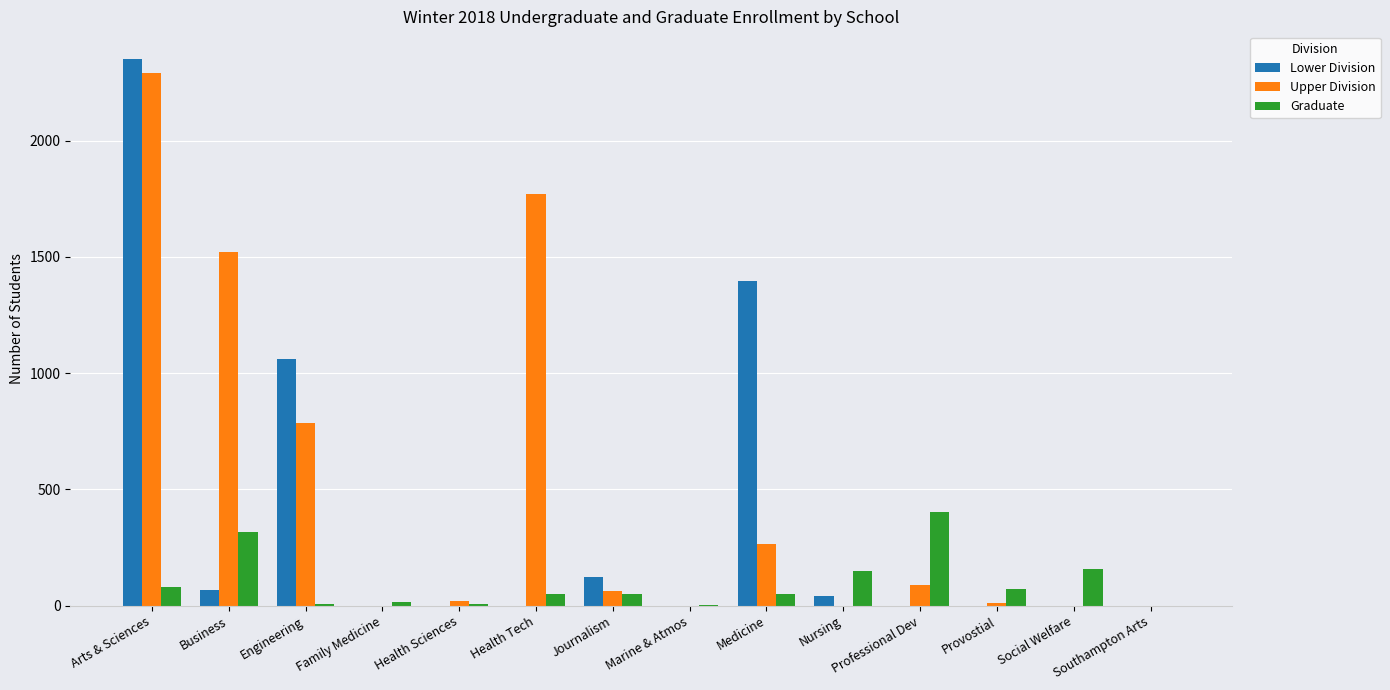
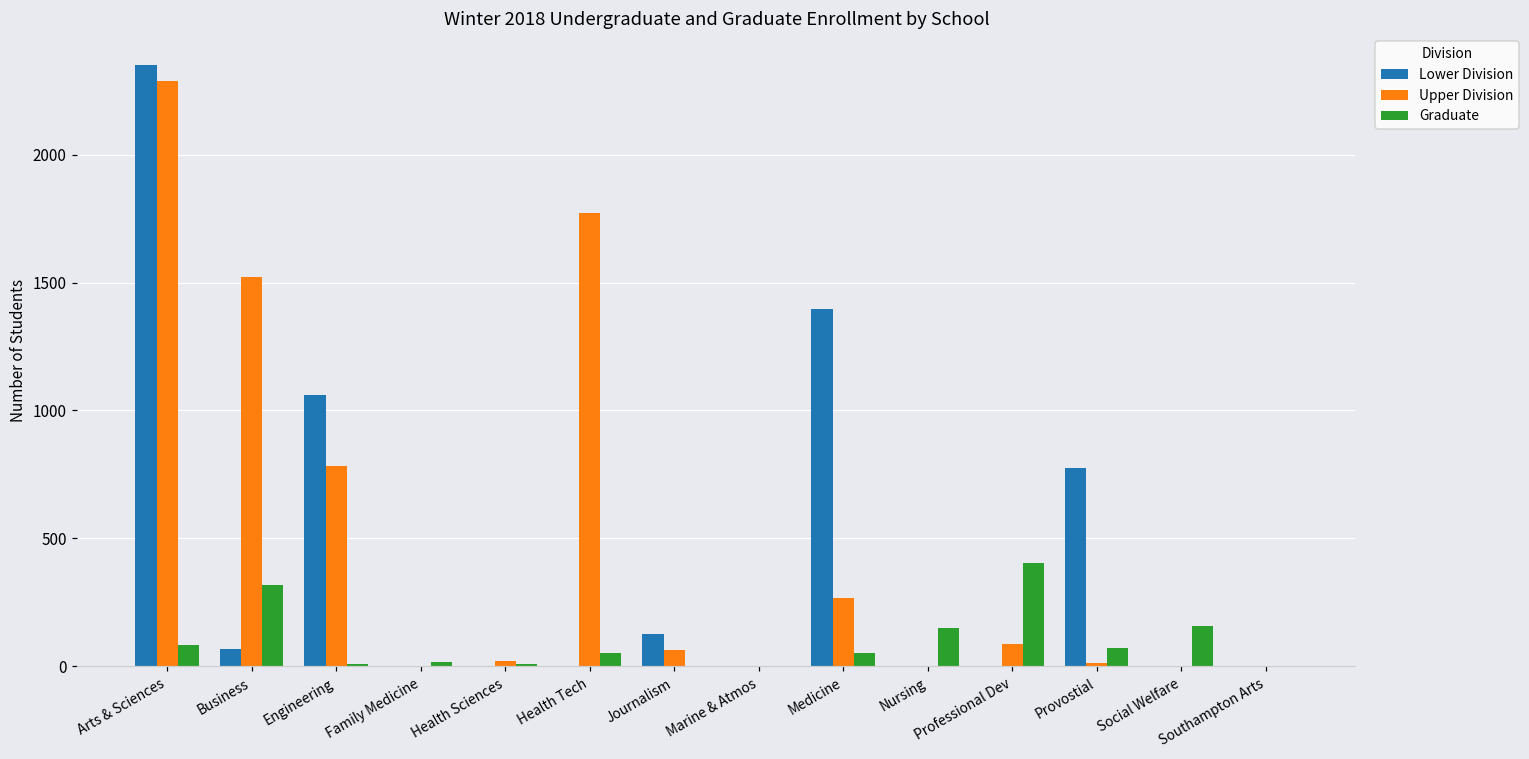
  {
    "Lower Division": {
      "Arts & Sciences": 2350,
      "Business": 70,
      "Engineering": 1060,
      "Family Medicine": 0,
      "Health Sciences": 0,
      "Health Tech": 0,
      "Journalism": 130,
      "Marine & Atmos": 0,
      "Medicine": 1400,
-     "Nursing": 40,
+     "Nursing": 0,
      "Professional Dev": 0,
-     "Provostial": 0,
+     "Provostial": 770,
      "Social Welfare": 0,
      "Southampton Arts": 0
    },
    "Upper Division": {
      "Arts & Sciences": 2290,
      "Business": 1520,
      "Engineering": 780,
      "Family Medicine": 0,
      "Health Sciences": 20,
      "Health Tech": 1770,
      "Journalism": 60,
      "Marine & Atmos": 0,
      "Medicine": 270,
      "Nursing": 0,
      "Professional Dev": 90,
      "Provostial": 10,
      "Social Welfare": 0,
      "Southampton Arts": 0
    },
    "Graduate": {
      "Arts & Sciences": 80,
      "Business": 320,
      "Family Medicine": 20,
      "Health Tech": 50,
-     "Journalism": 50,
+     "Journalism": 0,
      "Medicine": 50,
      "Nursing": 150,
      "Professional Dev": 400,
      "Provostial": 70,
      "Social Welfare": 160,
      "Southampton Arts": 0
    }
  }
